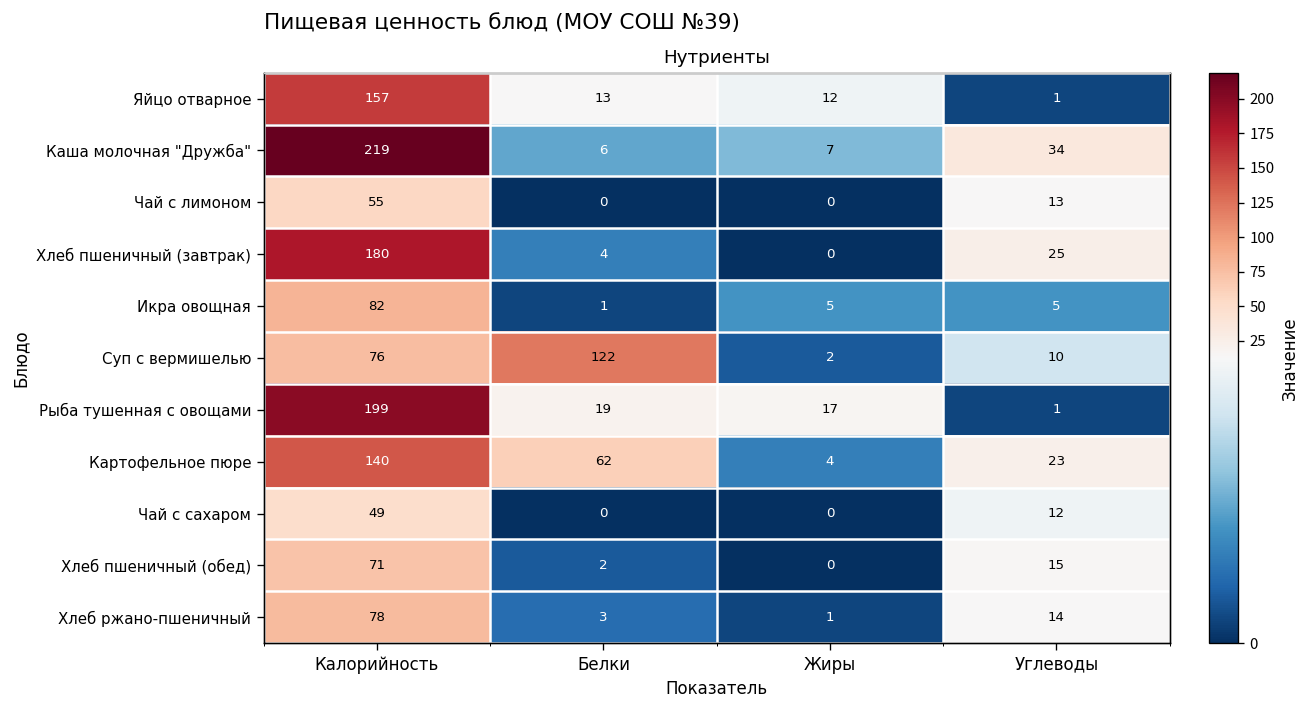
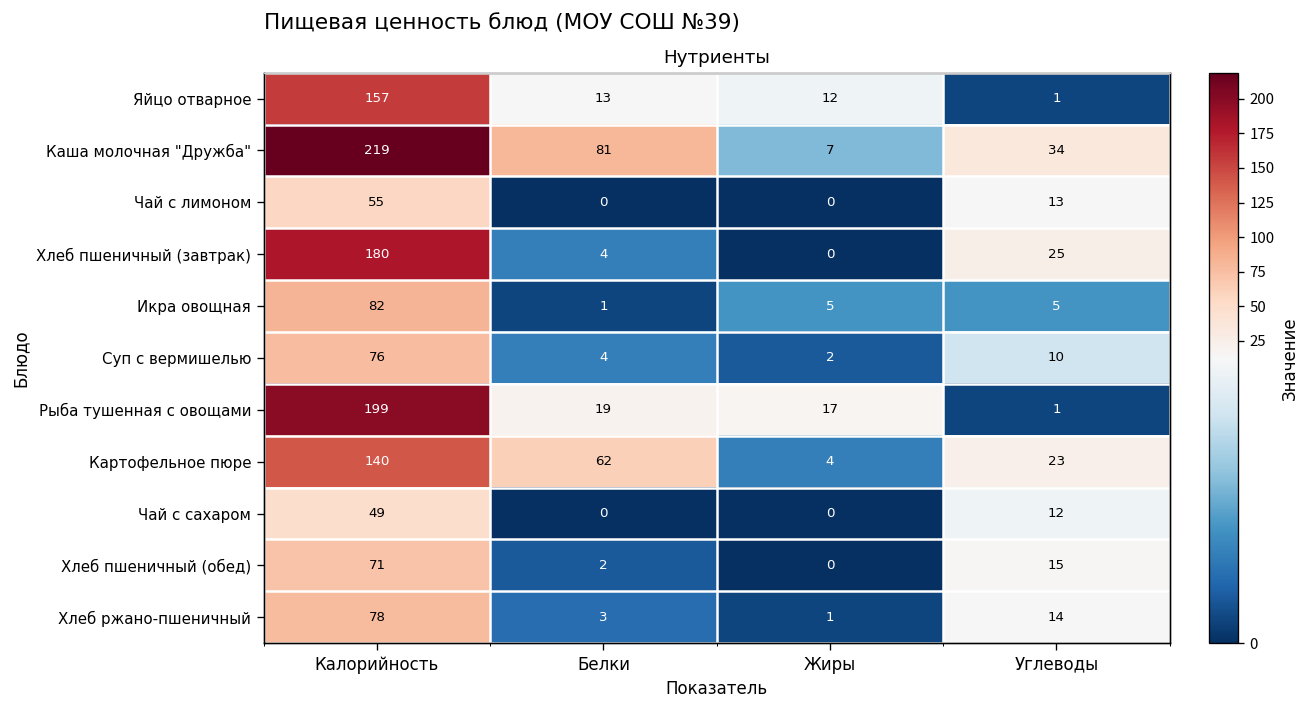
  {
    "Яйцо отварное": {
      "Калорийность": 157,
      "Белки": 13,
      "Жиры": 12,
      "Углеводы": 1
    },
    "Каша молочная \"Дружба\"": {
      "Калорийность": 219,
-     "Белки": 6,
+     "Белки": 81,
      "Жиры": 7,
      "Углеводы": 34
    },
    "Чай с лимоном": {
      "Калорийность": 55,
      "Белки": 0,
      "Жиры": 0,
      "Углеводы": 13
    },
    "Хлеб пшеничный (завтрак)": {
      "Калорийность": 180,
      "Белки": 4,
      "Жиры": 0,
      "Углеводы": 25
    },
    "Икра овощная": {
      "Калорийность": 82,
      "Белки": 1,
      "Жиры": 5,
      "Углеводы": 5
    },
    "Суп с вермишелью": {
      "Калорийность": 76,
-     "Белки": 122,
+     "Белки": 4,
      "Жиры": 2,
      "Углеводы": 10
    },
    "Рыба тушенная с овощами": {
      "Калорийность": 199,
      "Белки": 19,
      "Жиры": 17,
      "Углеводы": 1
    },
    "Картофельное пюре": {
      "Калорийность": 140,
      "Белки": 62,
      "Жиры": 4,
      "Углеводы": 23
    },
    "Чай с сахаром": {
      "Калорийность": 49,
      "Белки": 0,
      "Жиры": 0,
      "Углеводы": 12
    },
    "Хлеб пшеничный (обед)": {
      "Калорийность": 71,
      "Белки": 2,
      "Жиры": 0,
      "Углеводы": 15
    },
    "Хлеб ржано-пшеничный": {
      "Калорийность": 78,
      "Белки": 3,
      "Жиры": 1,
      "Углеводы": 14
    }
  }
